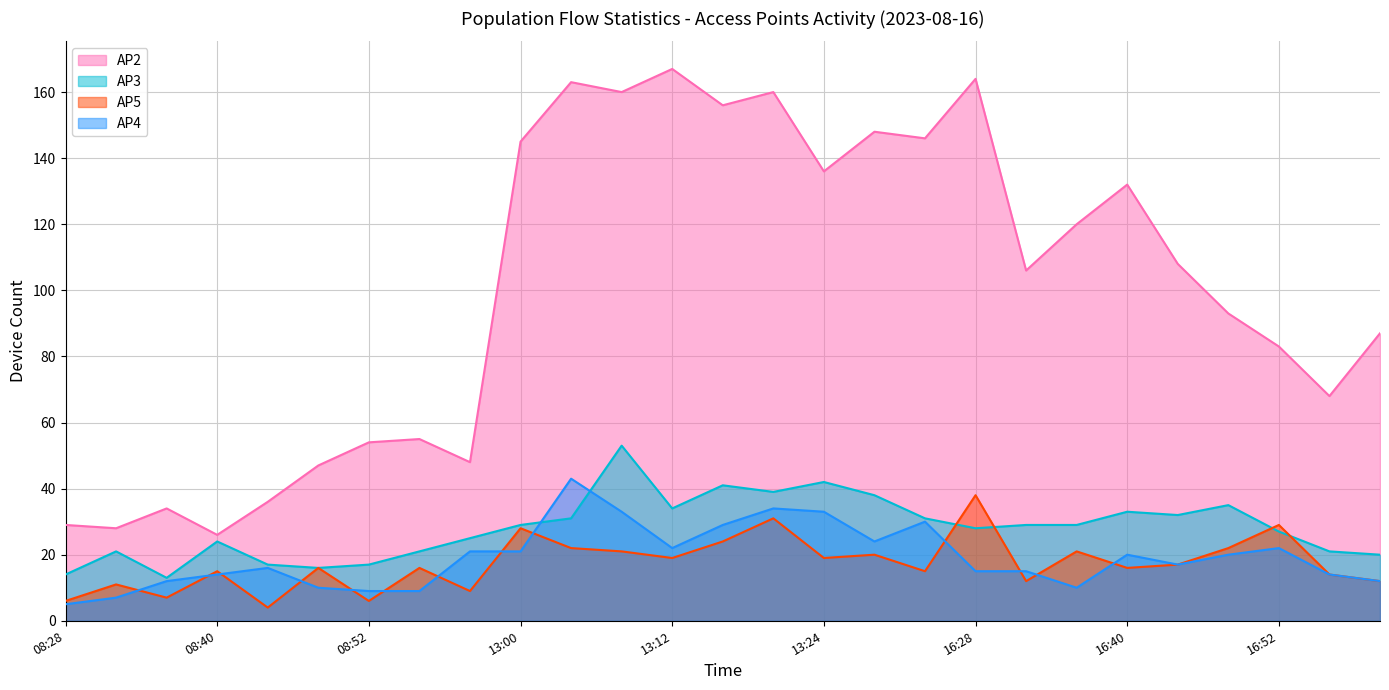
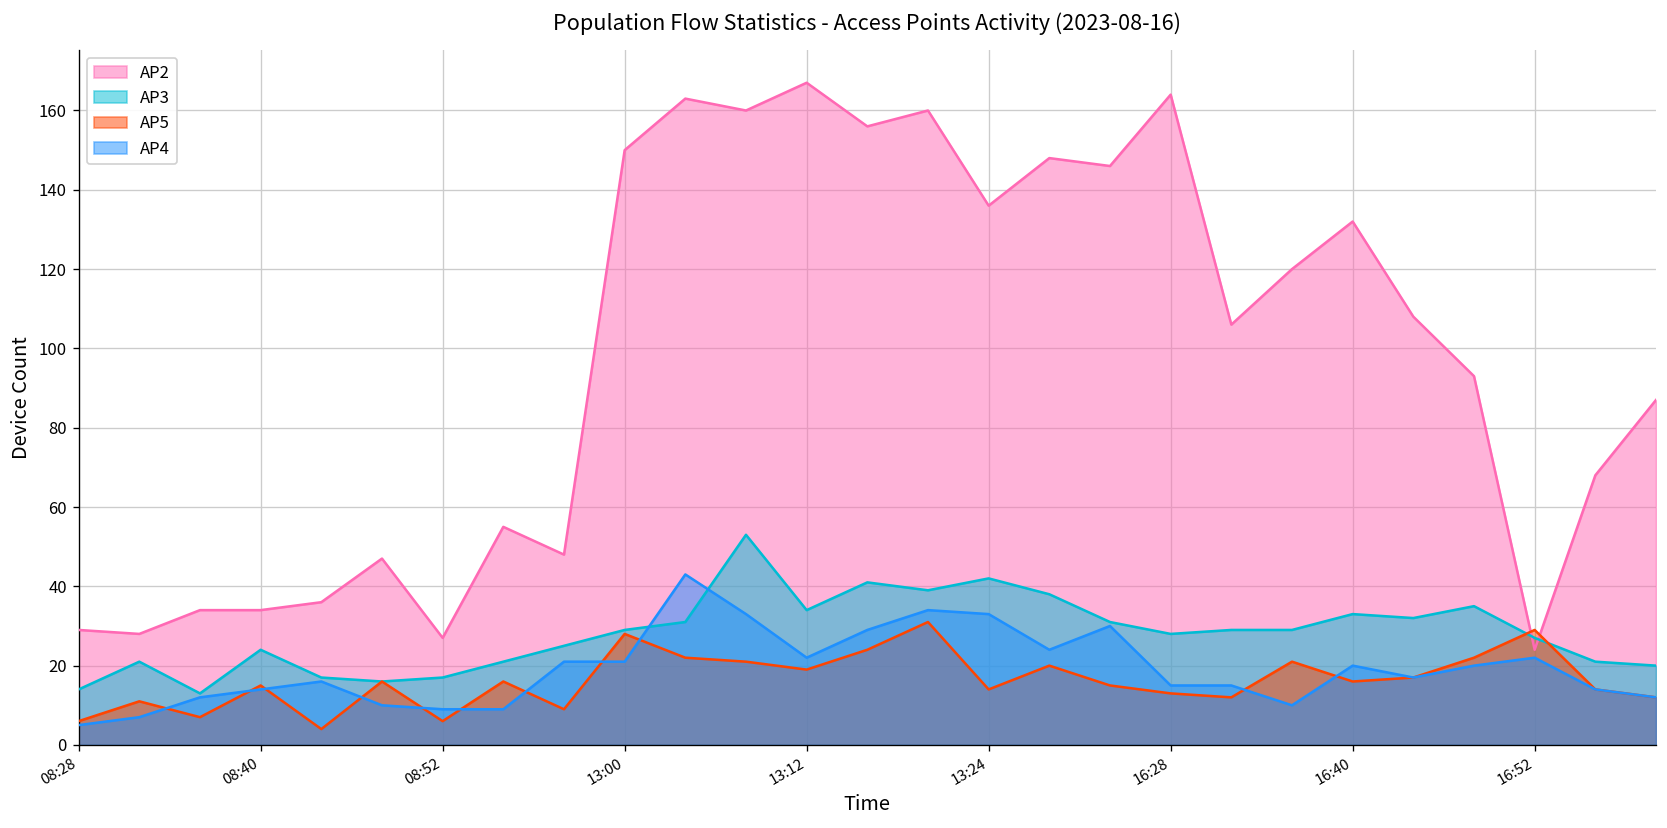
  {
    "AP2": {
      "08:28": 29,
-     "08:40": 26,
-     "08:52": 54,
-     "13:00": 145,
+     "08:40": 34,
+     "08:52": 27,
+     "13:00": 150,
      "13:12": 167,
      "13:24": 136,
      "16:28": 164,
      "16:40": 132,
-     "16:52": 83
+     "16:52": 24
    },
    "AP5": {
      "08:28": 6,
      "08:40": 15,
      "08:52": 6,
      "13:00": 28,
      "13:12": 19,
-     "13:24": 19,
-     "16:28": 38,
+     "13:24": 14,
+     "16:28": 13,
      "16:40": 16,
      "16:52": 29
    }
  }
